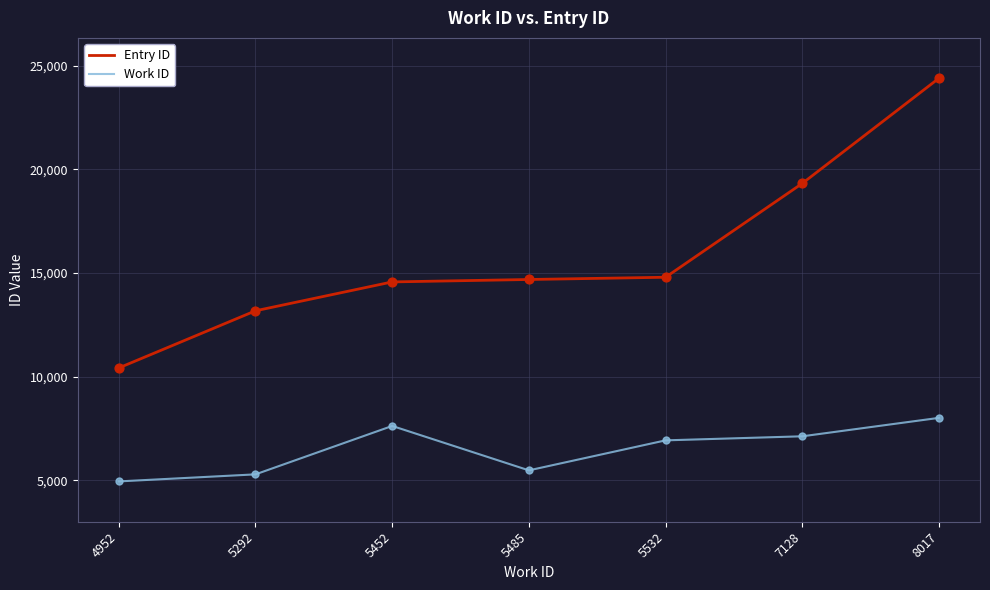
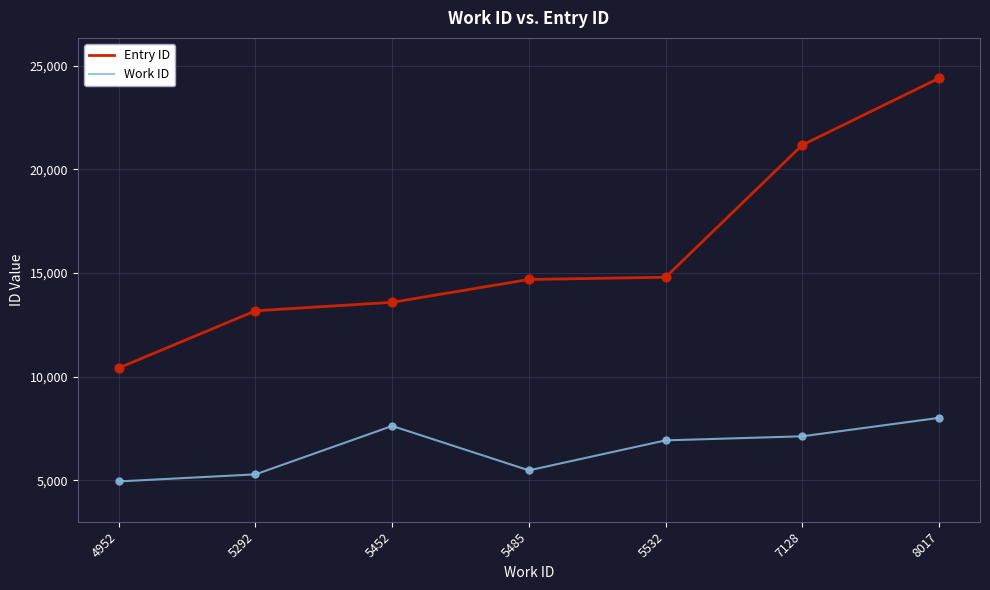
  {
    "Entry ID": {
      "4952": "10,400",
      "5292": "13,200",
-     "5452": "14,600",
+     "5452": "13,600",
      "5485": "14,700",
      "5532": "14,800",
-     "7128": "19,300",
+     "7128": "21,200",
      "8017": "24,400"
    },
    "Work ID": {
      "4952": "5,000",
      "5292": "5,300",
      "5452": "7,600",
      "5485": "5,500",
      "5532": "6,900",
      "7128": "7,100",
      "8017": "8,000"
    }
  }
